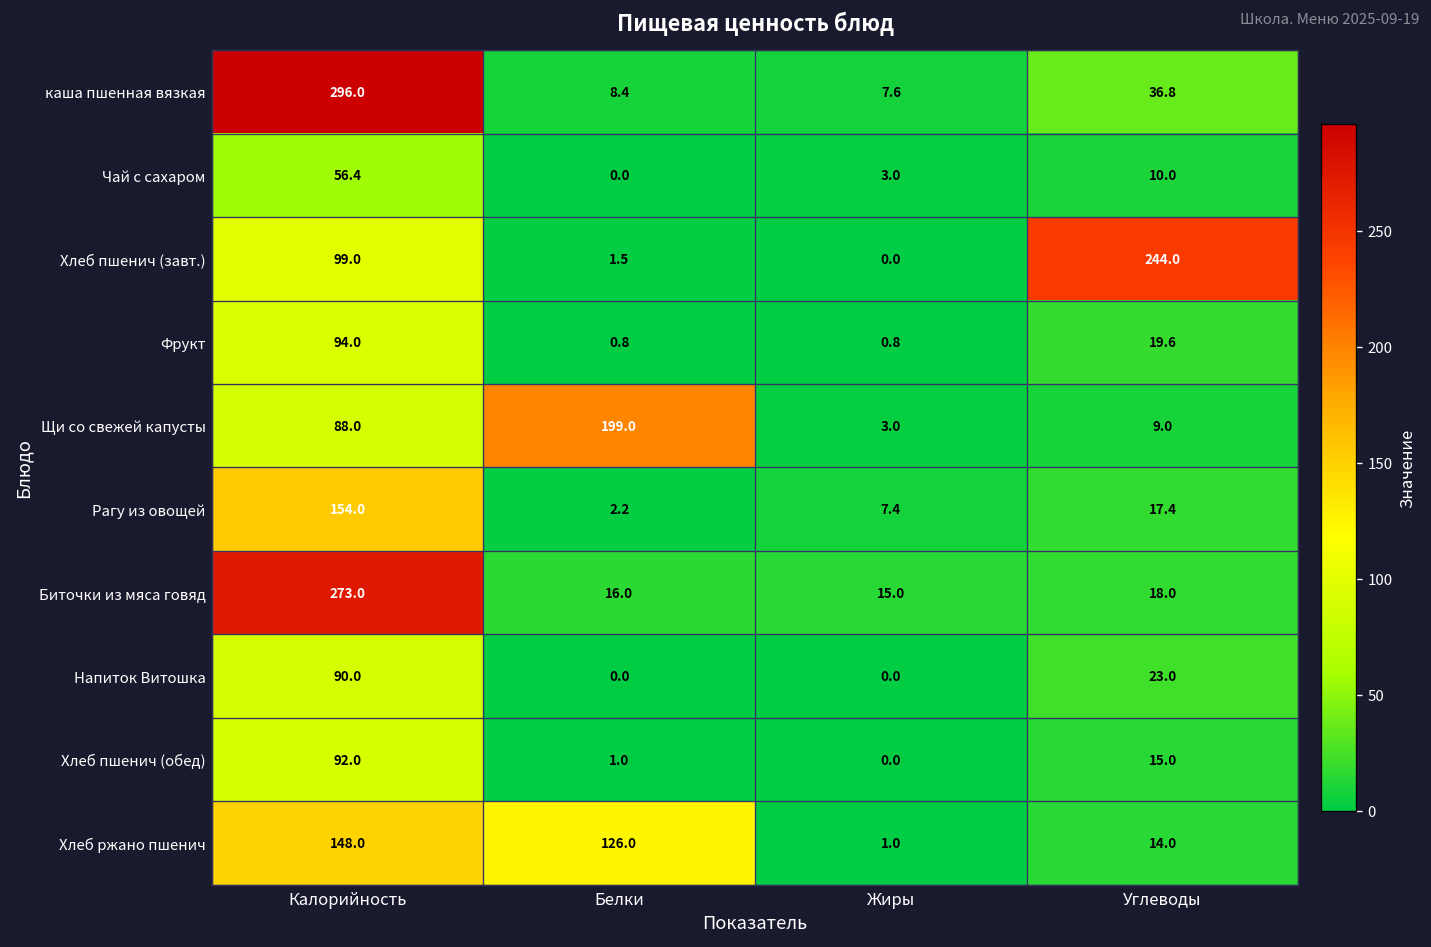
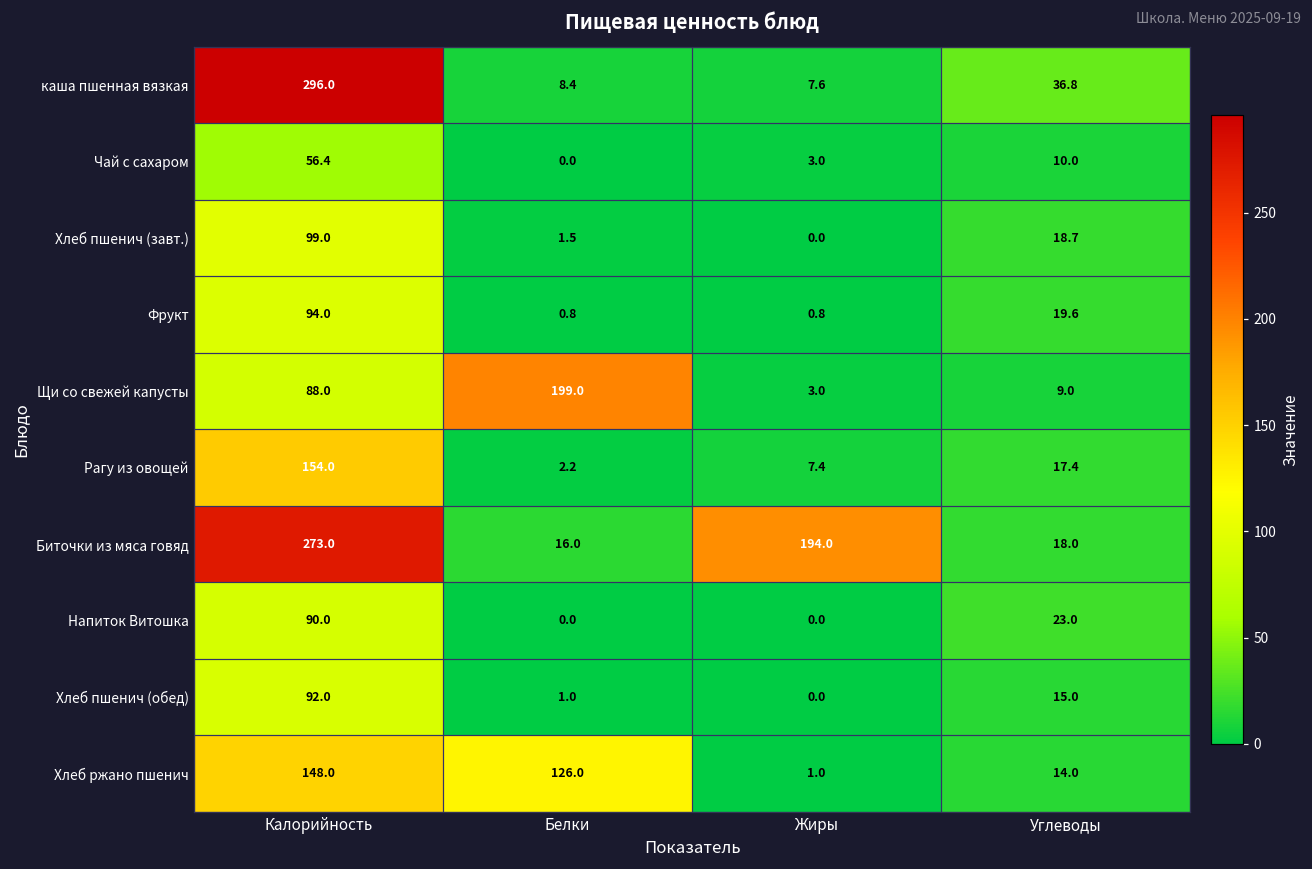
  {
    "каша пшенная вязкая": {
      "Калорийность": 296.0,
      "Белки": 8.4,
      "Жиры": 7.6,
      "Углеводы": 36.8
    },
    "Чай с сахаром": {
      "Калорийность": 56.4,
      "Белки": 0.0,
      "Жиры": 3.0,
      "Углеводы": 10.0
    },
    "Хлеб пшенич (завт.)": {
      "Калорийность": 99.0,
      "Белки": 1.5,
      "Жиры": 0.0,
-     "Углеводы": 244.0
+     "Углеводы": 18.7
    },
    "Фрукт": {
      "Калорийность": 94.0,
      "Белки": 0.8,
      "Жиры": 0.8,
      "Углеводы": 19.6
    },
    "Щи со свежей капусты": {
      "Калорийность": 88.0,
      "Белки": 199.0,
      "Жиры": 3.0,
      "Углеводы": 9.0
    },
    "Рагу из овощей": {
      "Калорийность": 154.0,
      "Белки": 2.2,
      "Жиры": 7.4,
      "Углеводы": 17.4
    },
    "Биточки из мяса говяд": {
      "Калорийность": 273.0,
      "Белки": 16.0,
-     "Жиры": 15.0,
+     "Жиры": 194.0,
      "Углеводы": 18.0
    },
    "Напиток Витошка": {
      "Калорийность": 90.0,
      "Белки": 0.0,
      "Жиры": 0.0,
      "Углеводы": 23.0
    },
    "Хлеб пшенич (обед)": {
      "Калорийность": 92.0,
      "Белки": 1.0,
      "Жиры": 0.0,
      "Углеводы": 15.0
    },
    "Хлеб ржано пшенич": {
      "Калорийность": 148.0,
      "Белки": 126.0,
      "Жиры": 1.0,
      "Углеводы": 14.0
    }
  }
